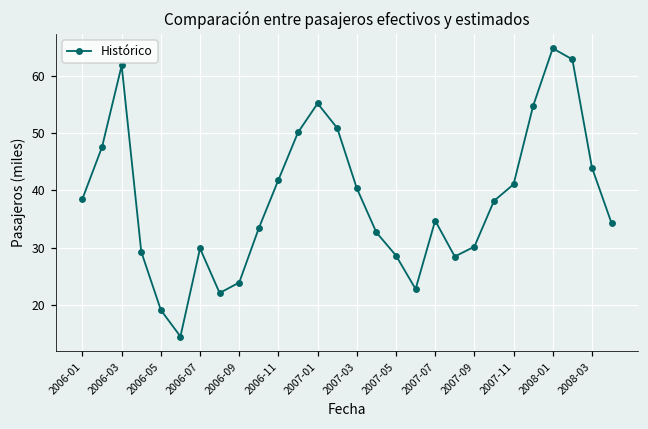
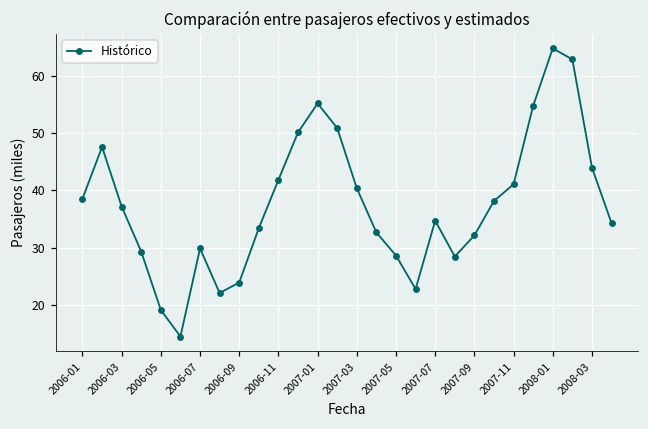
  {
    "2006-01": 39,
-   "2006-03": 62,
+   "2006-03": 37,
    "2006-05": 19,
    "2006-07": 30,
    "2006-09": 24,
    "2006-11": 42,
    "2007-01": 55,
    "2007-03": 40,
    "2007-05": 29,
    "2007-07": 35,
-   "2007-09": 30,
+   "2007-09": 32,
    "2007-11": 41,
    "2008-01": 65,
    "2008-03": 44
  }
